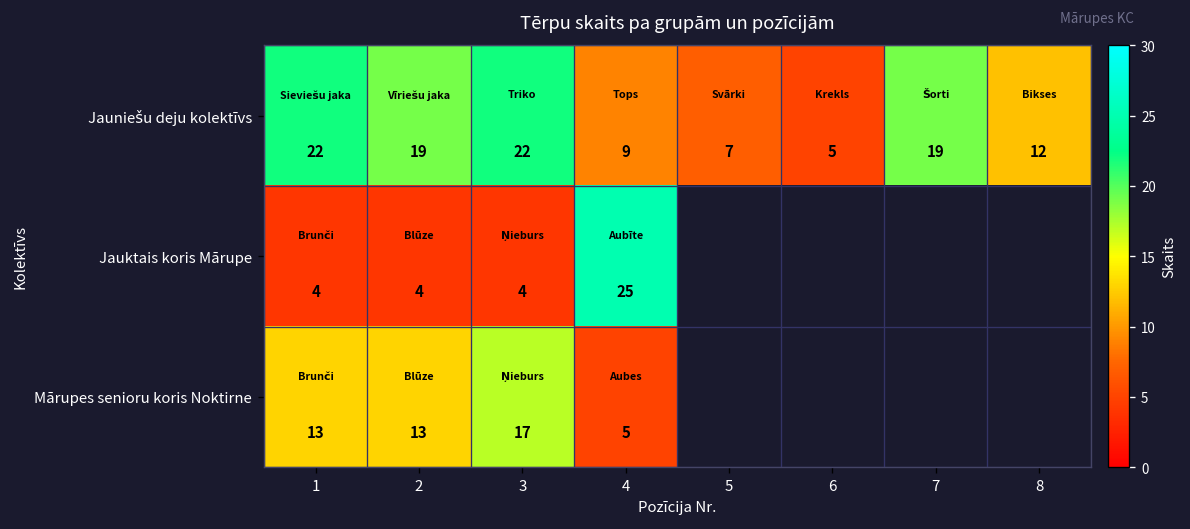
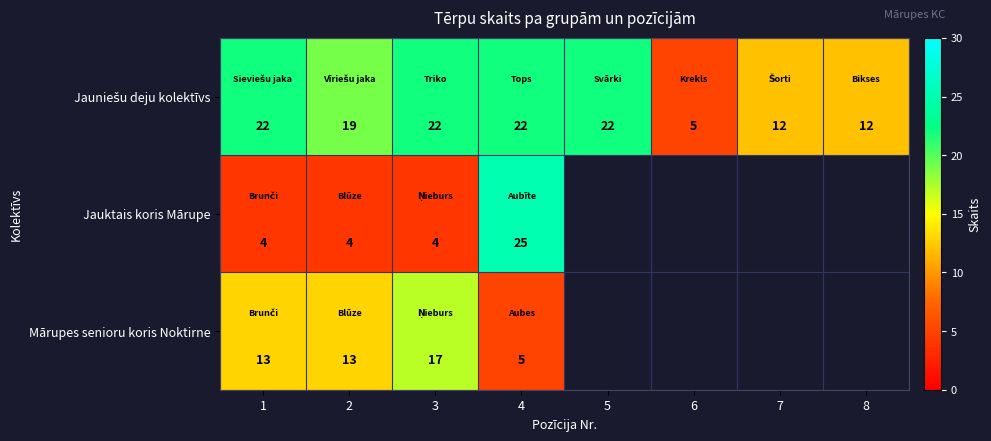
  {
    "Jauniešu deju kolektīvs": {
-     "4": 9,
-     "5": 7,
-     "7": 19
+     "4": 22,
+     "5": 22,
+     "7": 12
    }
  }
